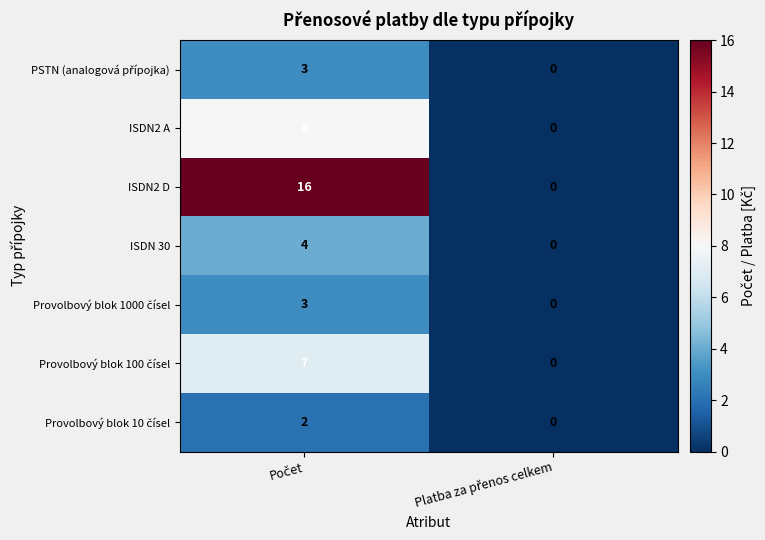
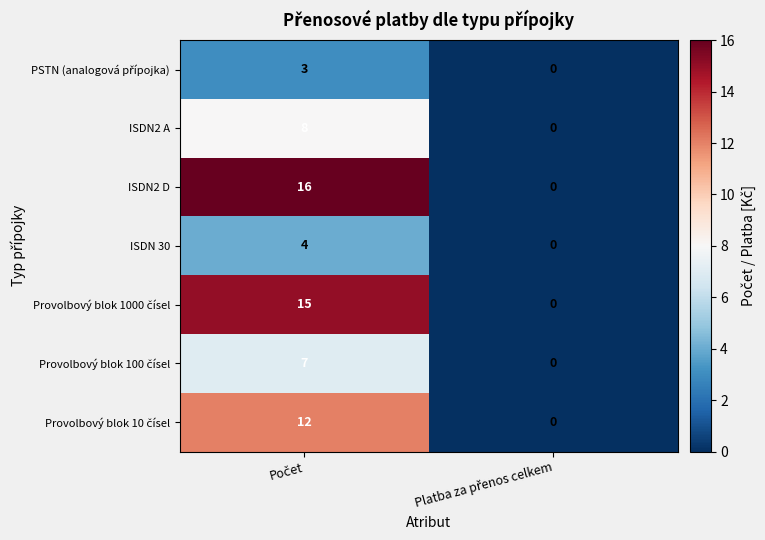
  {
    "PSTN (analogová přípojka)": {
      "Počet": 3,
      "Platba za přenos celkem": 0
    },
    "ISDN2 A": {
      "Platba za přenos celkem": 0
    },
    "ISDN2 D": {
      "Počet": 16,
      "Platba za přenos celkem": 0
    },
    "ISDN 30": {
      "Počet": 4,
      "Platba za přenos celkem": 0
    },
    "Provolbový blok 1000 čísel": {
-     "Počet": 3,
+     "Počet": 15,
      "Platba za přenos celkem": 0
    },
    "Provolbový blok 100 čísel": {
      "Platba za přenos celkem": 0
    },
    "Provolbový blok 10 čísel": {
-     "Počet": 2,
+     "Počet": 12,
      "Platba za přenos celkem": 0
    }
  }
